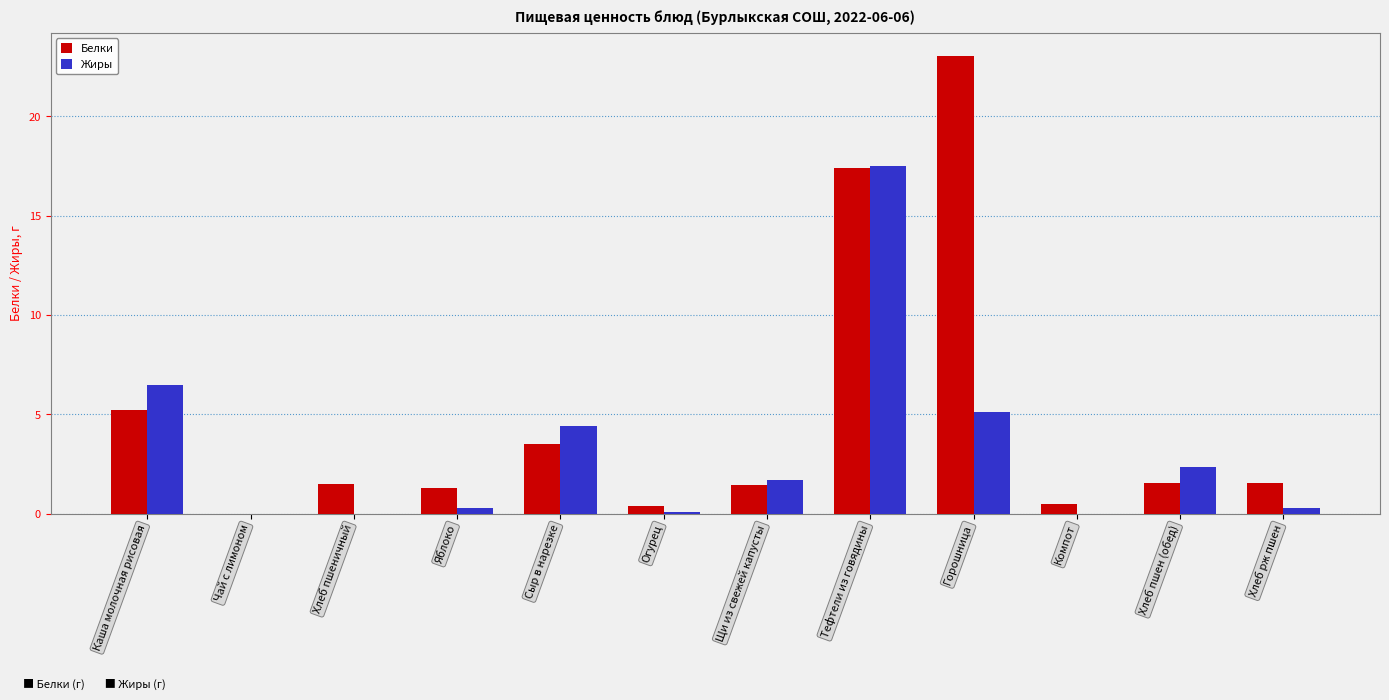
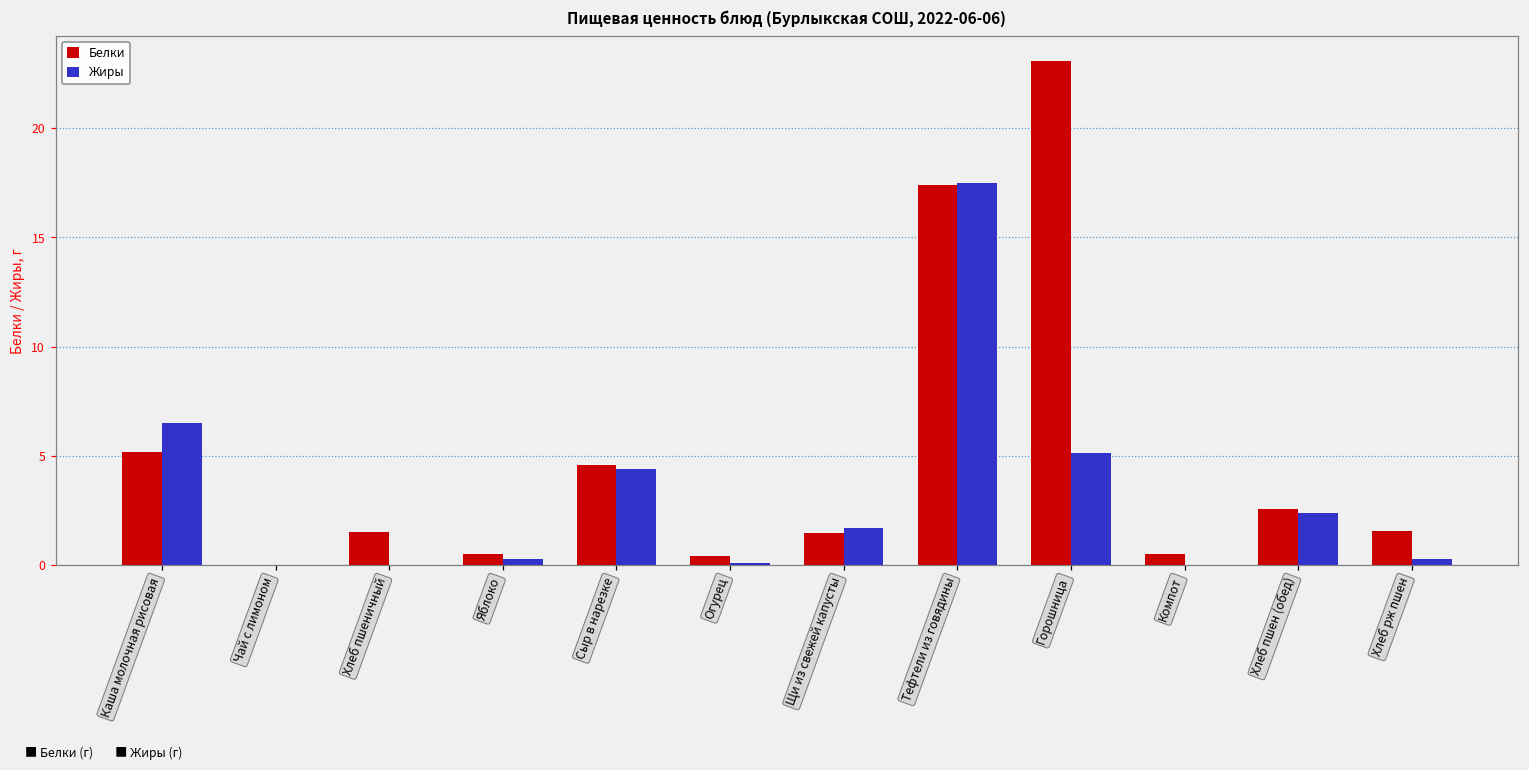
  {
    "Белки": {
      "Каша молочная рисовая": 5.2,
      "Чай с лимоном": 0.0,
      "Хлеб пшеничный": 1.5,
-     "Яблоко": 1.3,
-     "Сыр в нарезке": 3.5,
+     "Яблоко": 0.5,
+     "Сыр в нарезке": 4.6,
      "Огурец": 0.4,
      "Щи из свежей капусты": 1.5,
      "Тефтели из говядины": 17.4,
      "Горошница": 23.1,
      "Компот": 0.5,
-     "Хлеб пшен (обед)": 1.5,
+     "Хлеб пшен (обед)": 2.6,
      "Хлеб рж пшен": 1.5
    },
    "Жиры": {
      "Каша молочная рисовая": 6.5,
      "Чай с лимоном": 0.0,
      "Хлеб пшеничный": 0.0,
      "Яблоко": 0.3,
      "Сыр в нарезке": 4.4,
      "Щи из свежей капусты": 1.7,
      "Тефтели из говядины": 17.5,
      "Горошница": 5.1,
      "Компот": 0.0,
      "Хлеб пшен (обед)": 2.4,
      "Хлеб рж пшен": 0.3
    }
  }
